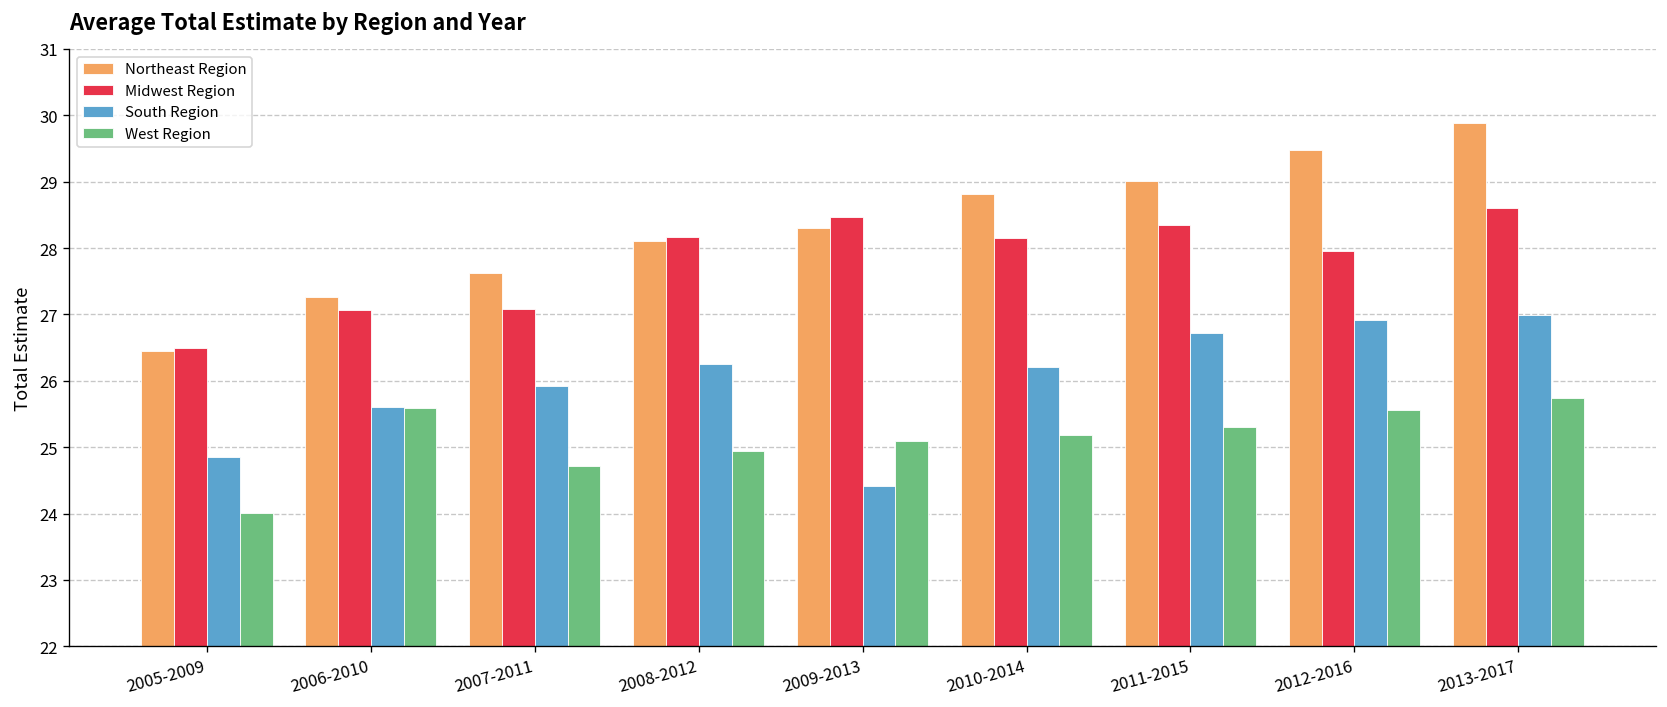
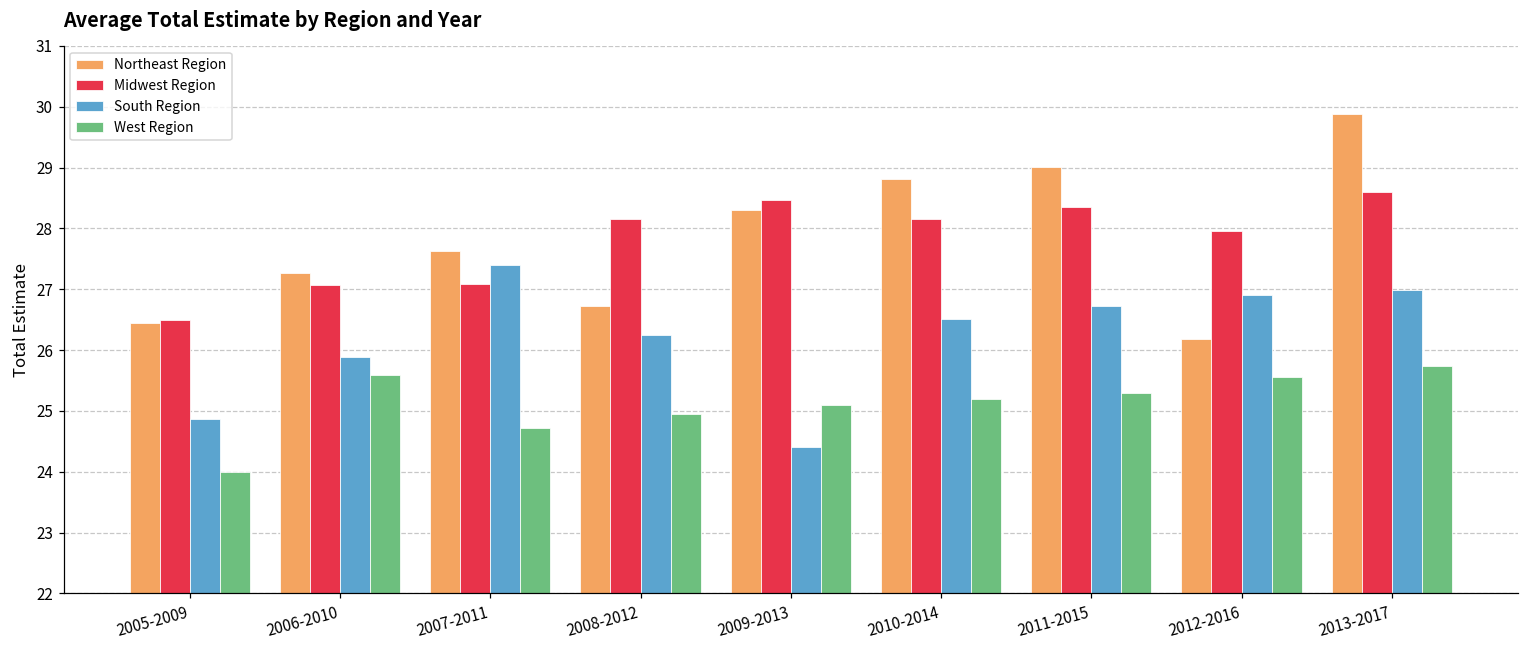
  {
    "Northeast Region": {
      "2005-2009": 26.4,
      "2006-2010": 27.3,
      "2007-2011": 27.6,
-     "2008-2012": 28.1,
+     "2008-2012": 26.7,
      "2009-2013": 28.3,
      "2010-2014": 28.8,
      "2011-2015": 29.0,
-     "2012-2016": 29.5,
+     "2012-2016": 26.2,
      "2013-2017": 29.9
    },
    "Midwest Region": {
      "2005-2009": 26.5,
      "2006-2010": 27.1,
      "2007-2011": 27.1,
      "2008-2012": 28.2,
      "2009-2013": 28.5,
      "2010-2014": 28.2,
      "2011-2015": 28.4,
      "2012-2016": 28.0,
      "2013-2017": 28.6
    },
    "South Region": {
      "2005-2009": 24.9,
-     "2006-2010": 25.6,
-     "2007-2011": 25.9,
+     "2006-2010": 25.9,
+     "2007-2011": 27.4,
      "2008-2012": 26.2,
      "2009-2013": 24.4,
-     "2010-2014": 26.2,
+     "2010-2014": 26.5,
      "2011-2015": 26.7,
      "2012-2016": 26.9,
      "2013-2017": 27.0
    },
    "West Region": {
      "2005-2009": 24.0,
      "2006-2010": 25.6,
      "2007-2011": 24.7,
      "2008-2012": 24.9,
      "2009-2013": 25.1,
      "2010-2014": 25.2,
      "2011-2015": 25.3,
      "2012-2016": 25.6,
      "2013-2017": 25.7
    }
  }
